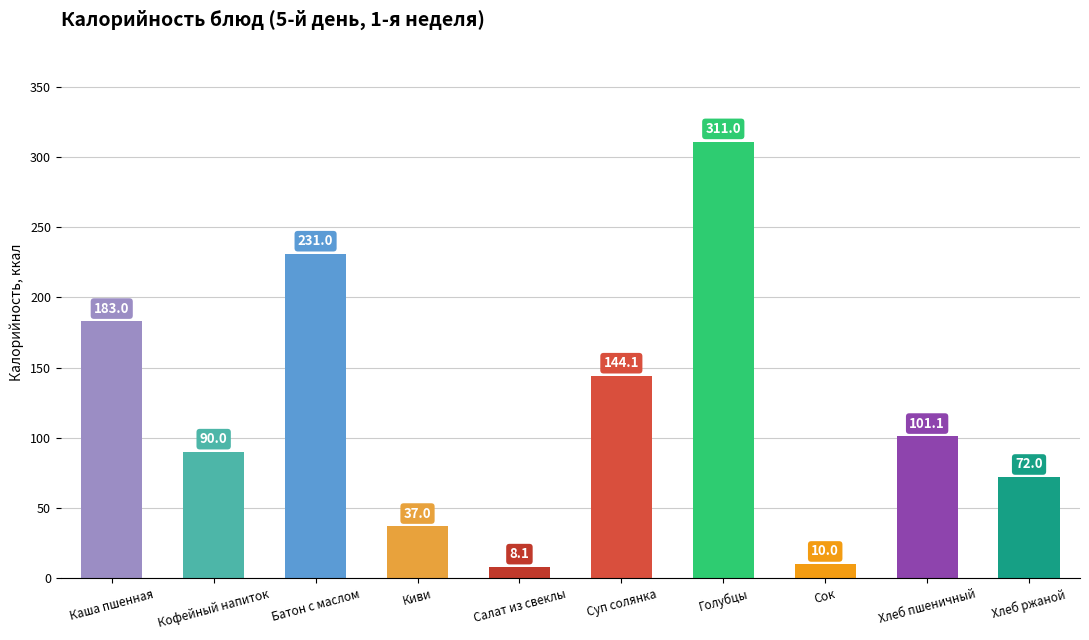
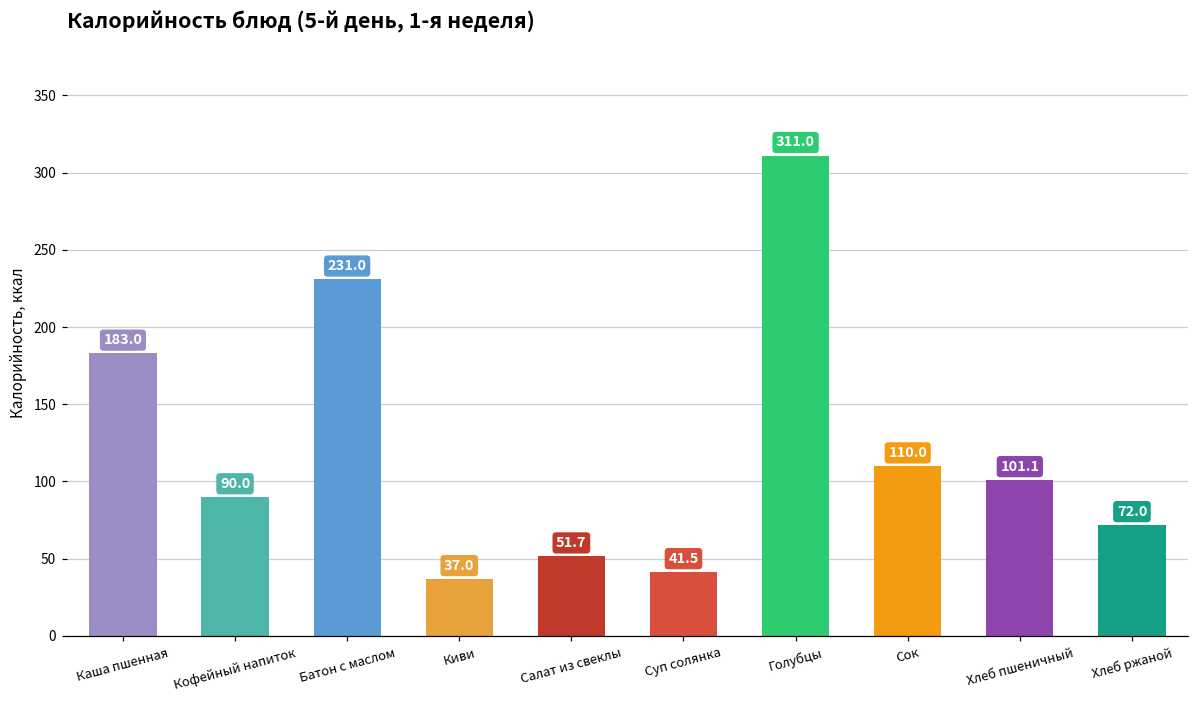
  {
-   "Салат из свеклы": 8.1,
-   "Суп солянка": 144.1,
-   "Сок": 10.0
+   "Салат из свеклы": 51.7,
+   "Суп солянка": 41.5,
+   "Сок": 110.0
  }
